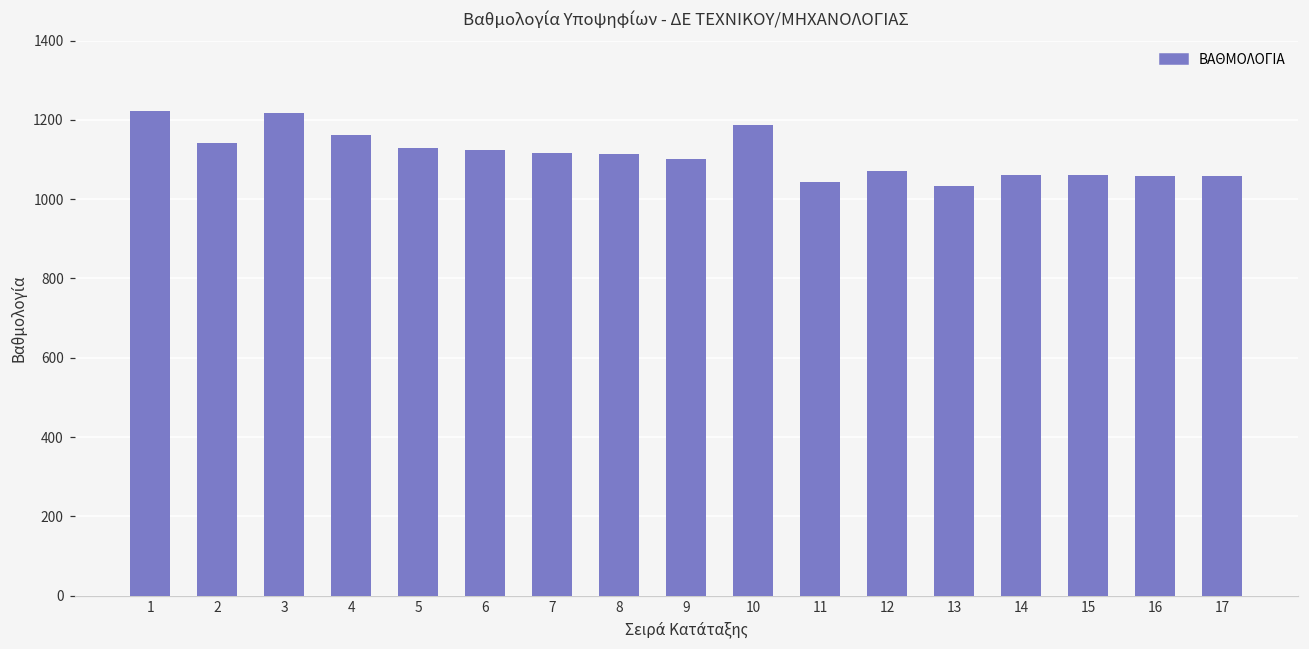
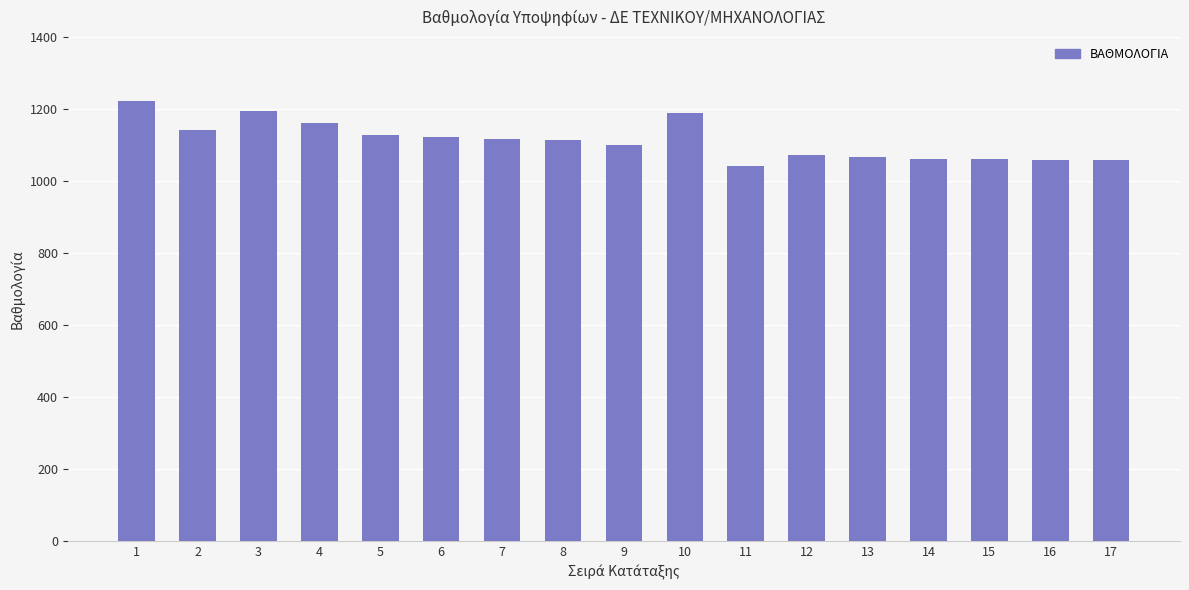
  {
    "1": 1220,
    "2": 1140,
-   "3": 1220,
+   "3": 1200,
    "4": 1160,
    "5": 1130,
    "6": 1120,
    "7": 1120,
    "8": 1110,
    "9": 1100,
    "10": 1190,
    "11": 1040,
    "12": 1070,
-   "13": 1030,
+   "13": 1070,
    "14": 1060,
    "15": 1060,
    "16": 1060,
    "17": 1060
  }
